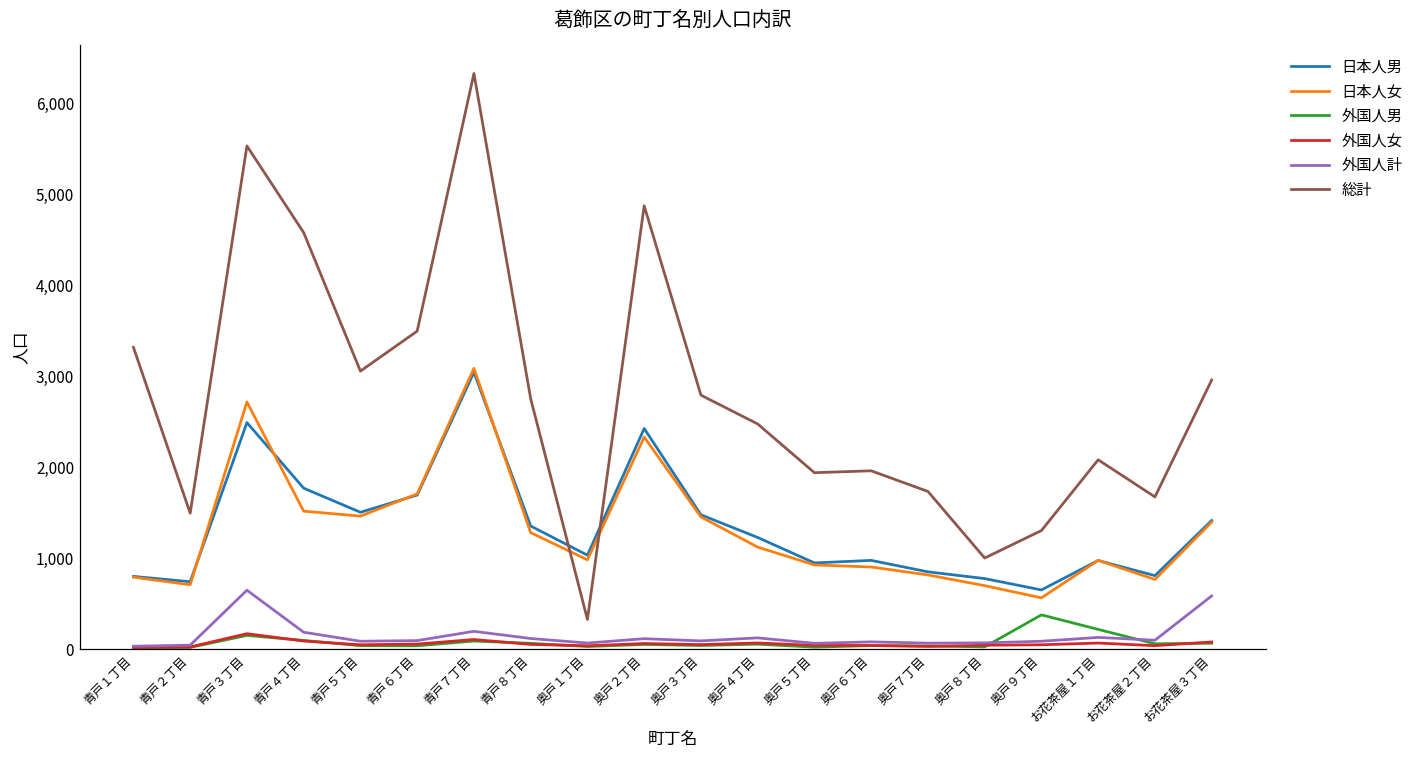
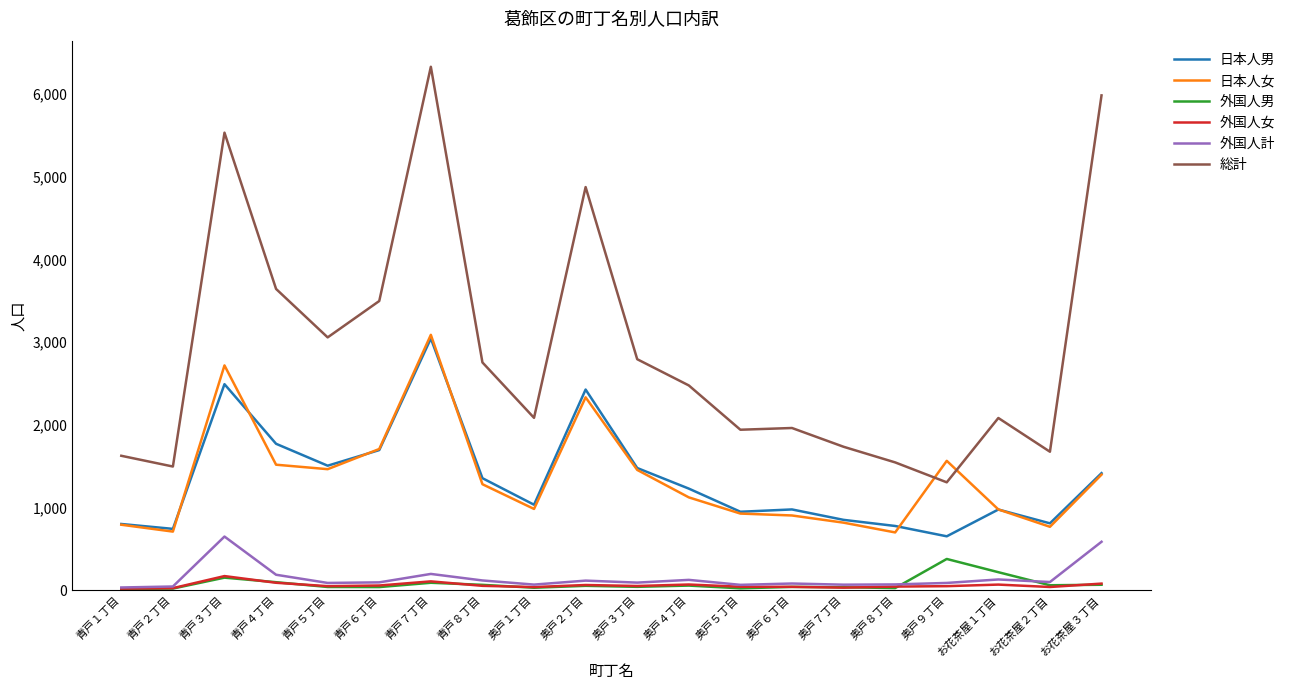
  {
    "日本人男": {
      "青戸２丁目": "700",
      "青戸３丁目": "2,500",
      "青戸４丁目": "1,800",
      "青戸５丁目": "1,500",
      "青戸７丁目": "3,000",
      "青戸８丁目": "1,400",
      "奥戸１丁目": "1,000",
      "奥戸２丁目": "2,400",
      "奥戸４丁目": "1,200",
      "奥戸６丁目": "1,000",
      "奥戸７丁目": "900",
      "奥戸８丁目": "800",
      "奥戸９丁目": "700",
      "お花茶屋２丁目": "800"
    },
    "日本人女": {
      "青戸２丁目": "700",
      "青戸３丁目": "2,700",
      "青戸４丁目": "1,500",
      "青戸５丁目": "1,500",
      "青戸７丁目": "3,100",
      "青戸８丁目": "1,300",
      "奥戸１丁目": "1,000",
      "奥戸２丁目": "2,300",
      "奥戸４丁目": "1,100",
      "奥戸６丁目": "900",
      "奥戸７丁目": "800",
      "奥戸８丁目": "700",
-     "奥戸９丁目": "600",
+     "奥戸９丁目": "1,600",
      "お花茶屋２丁目": "800"
    },
    "外国人男": {
      "奥戸９丁目": "400",
      "お花茶屋１丁目": "200"
    },
    "外国人女": {
      "奥戸９丁目": "0",
      "お花茶屋１丁目": "100"
    },
    "外国人計": {
      "青戸３丁目": "600",
      "青戸４丁目": "200",
      "青戸５丁目": "100",
      "青戸６丁目": "100",
      "青戸７丁目": "200",
      "青戸８丁目": "100",
      "奥戸２丁目": "100",
      "奥戸３丁目": "100",
      "奥戸４丁目": "100",
      "奥戸６丁目": "100",
      "奥戸９丁目": "100",
      "お花茶屋１丁目": "100",
      "お花茶屋２丁目": "100",
      "お花茶屋３丁目": "600"
    },
    "総計": {
-     "青戸１丁目": "3,300",
+     "青戸１丁目": "1,600",
      "青戸２丁目": "1,500",
      "青戸３丁目": "5,500",
-     "青戸４丁目": "4,600",
+     "青戸４丁目": "3,600",
      "青戸５丁目": "3,100",
      "青戸６丁目": "3,500",
      "青戸７丁目": "6,300",
      "青戸８丁目": "2,800",
-     "奥戸１丁目": "300",
+     "奥戸１丁目": "2,100",
      "奥戸２丁目": "4,900",
      "奥戸３丁目": "2,800",
      "奥戸４丁目": "2,500",
      "奥戸５丁目": "1,900",
      "奥戸６丁目": "2,000",
      "奥戸７丁目": "1,700",
-     "奥戸８丁目": "1,000",
+     "奥戸８丁目": "1,500",
      "奥戸９丁目": "1,300",
      "お花茶屋１丁目": "2,100",
      "お花茶屋２丁目": "1,700",
-     "お花茶屋３丁目": "3,000"
+     "お花茶屋３丁目": "6,000"
    }
  }
